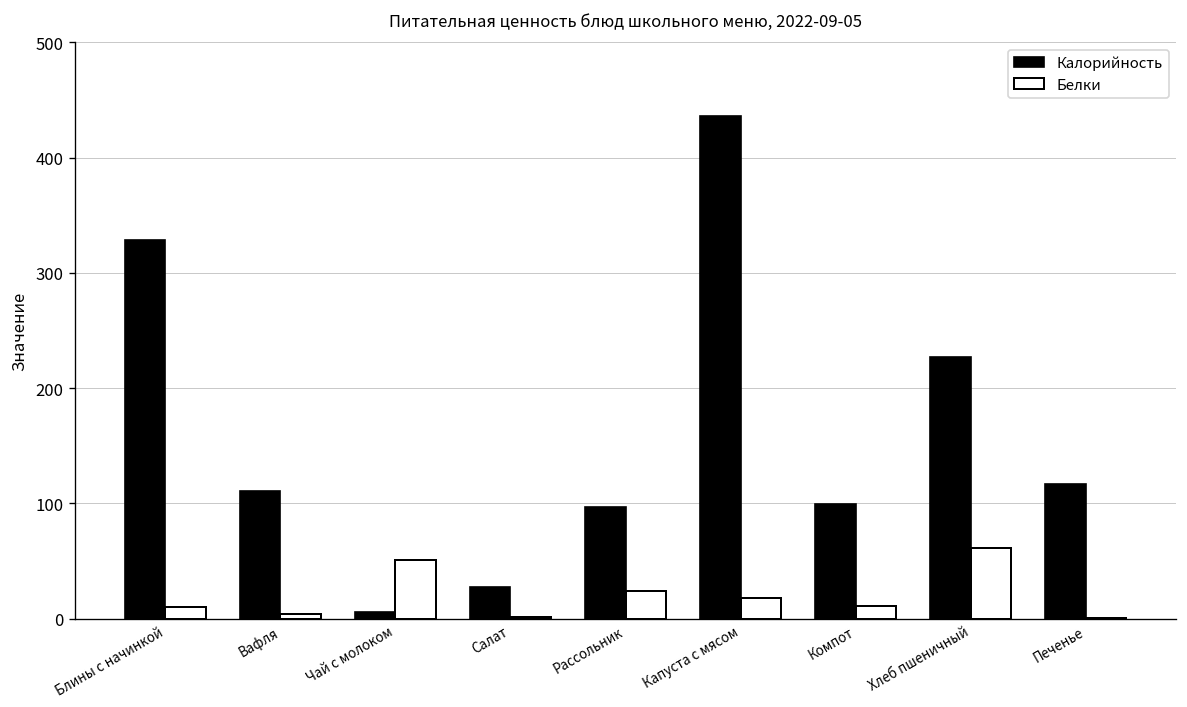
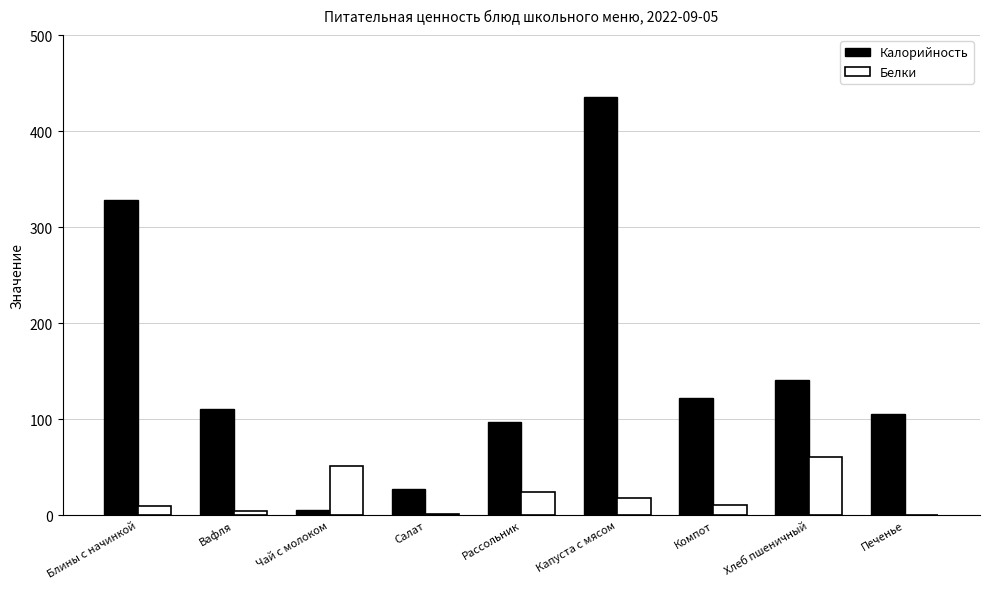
  {
    "Калорийность": {
      "Блины с начинкой": 330,
      "Вафля": 110,
      "Чай с молоком": 10,
      "Салат": 30,
      "Рассольник": 100,
      "Капуста с мясом": 440,
-     "Компот": 100,
-     "Хлеб пшеничный": 230,
-     "Печенье": 120
+     "Компот": 120,
+     "Хлеб пшеничный": 140,
+     "Печенье": 110
    },
    "Белки": {
      "Блины с начинкой": 10,
      "Вафля": 0,
      "Чай с молоком": 50,
      "Рассольник": 20,
      "Капуста с мясом": 20,
      "Компот": 10,
      "Хлеб пшеничный": 60
    }
  }
